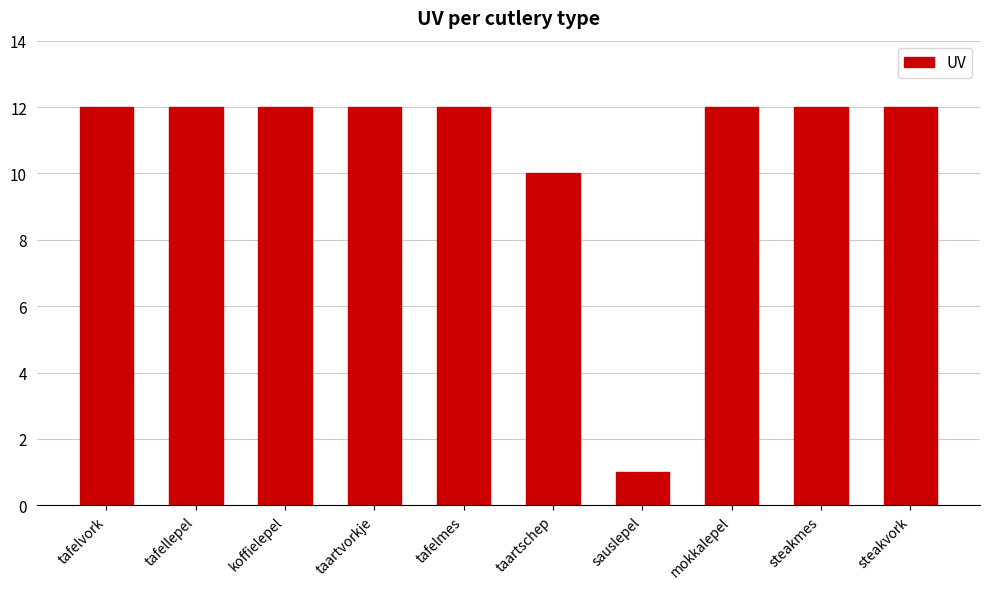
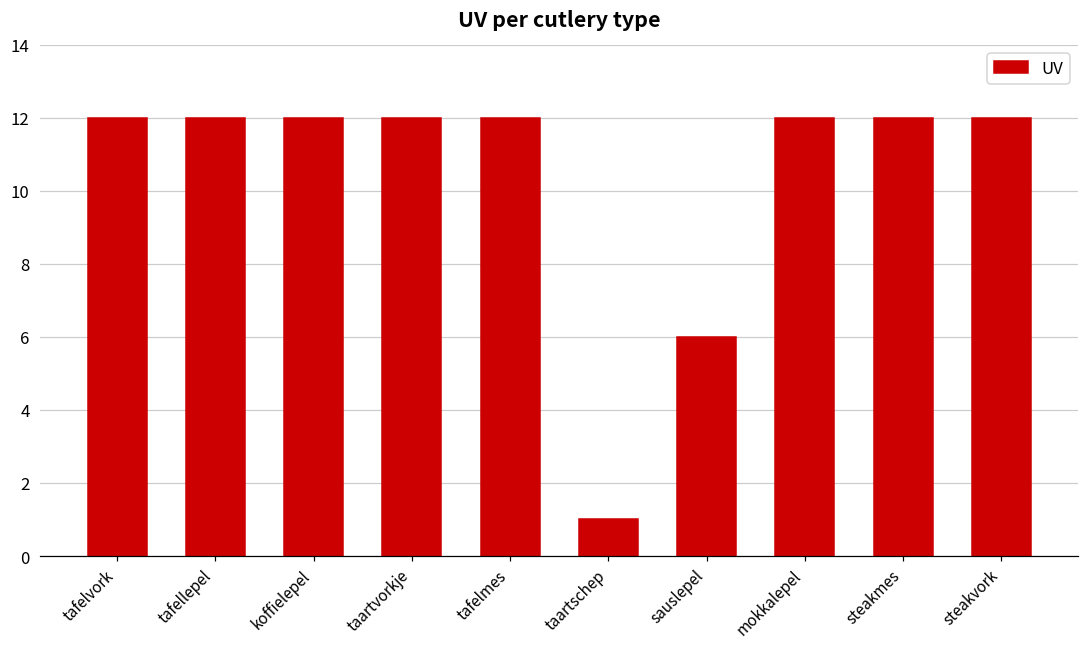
  {
    "tafelvork": 12,
    "tafellepel": 12,
    "koffielepel": 12,
    "taartvorkje": 12,
    "tafelmes": 12,
-   "taartschep": 10,
-   "sauslepel": 1,
+   "taartschep": 1,
+   "sauslepel": 6,
    "mokkalepel": 12,
    "steakmes": 12,
    "steakvork": 12
  }
